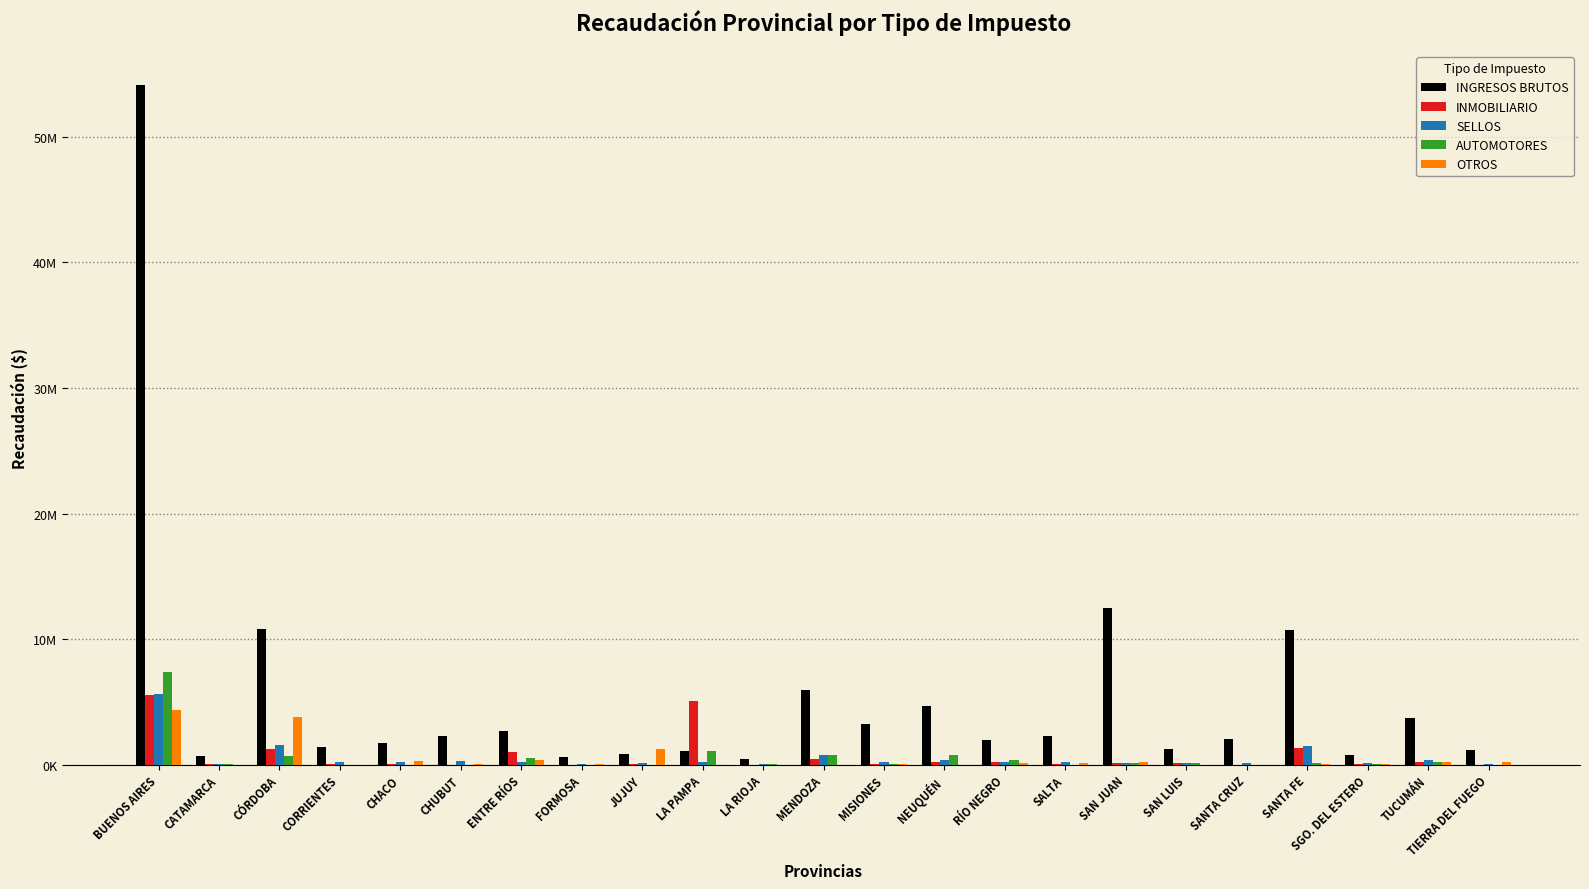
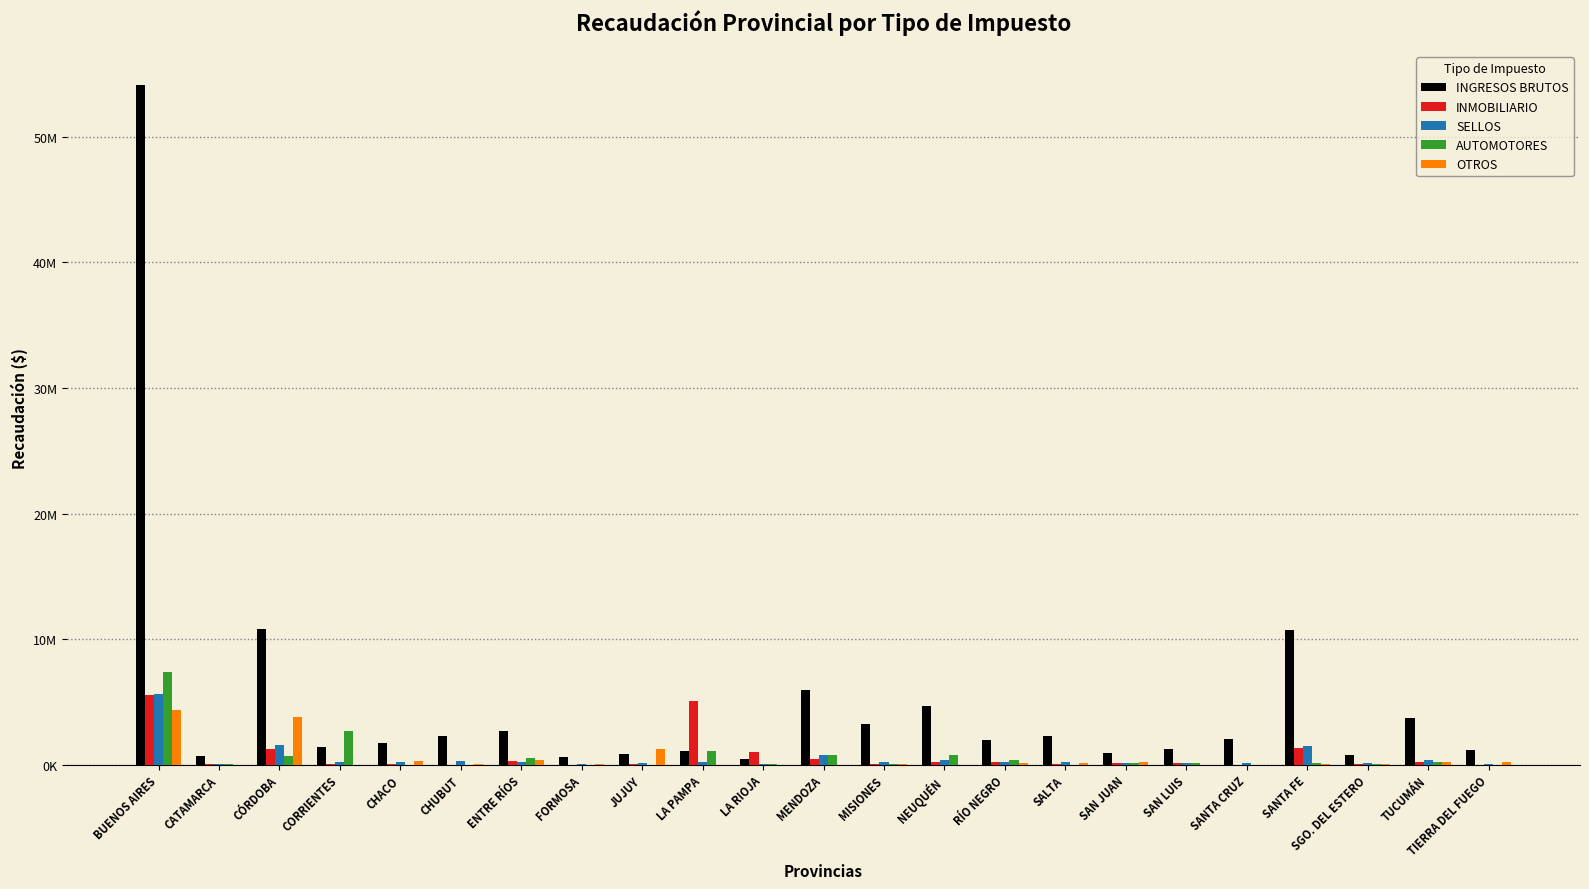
  {
    "INGRESOS BRUTOS": {
      "BUENOS AIRES": 54100000,
      "CATAMARCA": 700000,
      "CÓRDOBA": 10800000,
      "CORRIENTES": 1400000,
      "CHACO": 1800000,
      "CHUBUT": 2300000,
      "ENTRE RÍOS": 2700000,
      "FORMOSA": 600000,
      "JUJUY": 900000,
      "LA PAMPA": 1100000,
      "LA RIOJA": 400000,
      "MENDOZA": 6000000,
      "MISIONES": 3200000,
      "NEUQUÉN": 4700000,
      "RÍO NEGRO": 2000000,
      "SALTA": 2300000,
-     "SAN JUAN": 12500000,
+     "SAN JUAN": 1000000,
      "SAN LUIS": 1300000,
      "SANTA CRUZ": 2100000,
      "SANTA FE": 10800000,
      "SGO. DEL ESTERO": 800000,
      "TUCUMÁN": 3700000,
      "TIERRA DEL FUEGO": 1200000
    },
    "INMOBILIARIO": {
      "BUENOS AIRES": 5600000,
      "CÓRDOBA": 1300000,
      "CHUBUT": 0,
-     "ENTRE RÍOS": 1000000,
+     "ENTRE RÍOS": 300000,
      "LA PAMPA": 5000000,
-     "LA RIOJA": 0,
+     "LA RIOJA": 1000000,
      "MENDOZA": 400000,
      "SANTA FE": 1300000
    },
    "SELLOS": {
      "BUENOS AIRES": 5700000,
      "CÓRDOBA": 1500000,
      "CHACO": 200000,
      "CHUBUT": 300000,
      "ENTRE RÍOS": 200000,
      "LA PAMPA": 200000,
      "MENDOZA": 800000,
      "MISIONES": 200000,
      "NEUQUÉN": 400000,
      "RÍO NEGRO": 200000,
      "SALTA": 200000,
      "SANTA FE": 1500000,
      "TUCUMÁN": 400000
    },
    "AUTOMOTORES": {
      "BUENOS AIRES": 7400000,
      "CÓRDOBA": 700000,
-     "CORRIENTES": 0,
+     "CORRIENTES": 2700000,
      "CHACO": 0,
      "CHUBUT": 0,
      "ENTRE RÍOS": 500000,
      "FORMOSA": 0,
      "JUJUY": 0,
      "LA PAMPA": 1100000,
      "MENDOZA": 800000,
      "NEUQUÉN": 800000,
      "RÍO NEGRO": 400000,
      "SALTA": 0,
      "SANTA CRUZ": 0,
      "TUCUMÁN": 200000,
      "TIERRA DEL FUEGO": 0
    },
    "OTROS": {
      "BUENOS AIRES": 4400000,
      "CÓRDOBA": 3800000,
      "CORRIENTES": 0,
      "CHACO": 300000,
      "ENTRE RÍOS": 400000,
      "JUJUY": 1300000,
      "LA RIOJA": 0,
      "NEUQUÉN": 0,
      "SAN JUAN": 200000,
      "TUCUMÁN": 200000,
      "TIERRA DEL FUEGO": 200000
    }
  }
